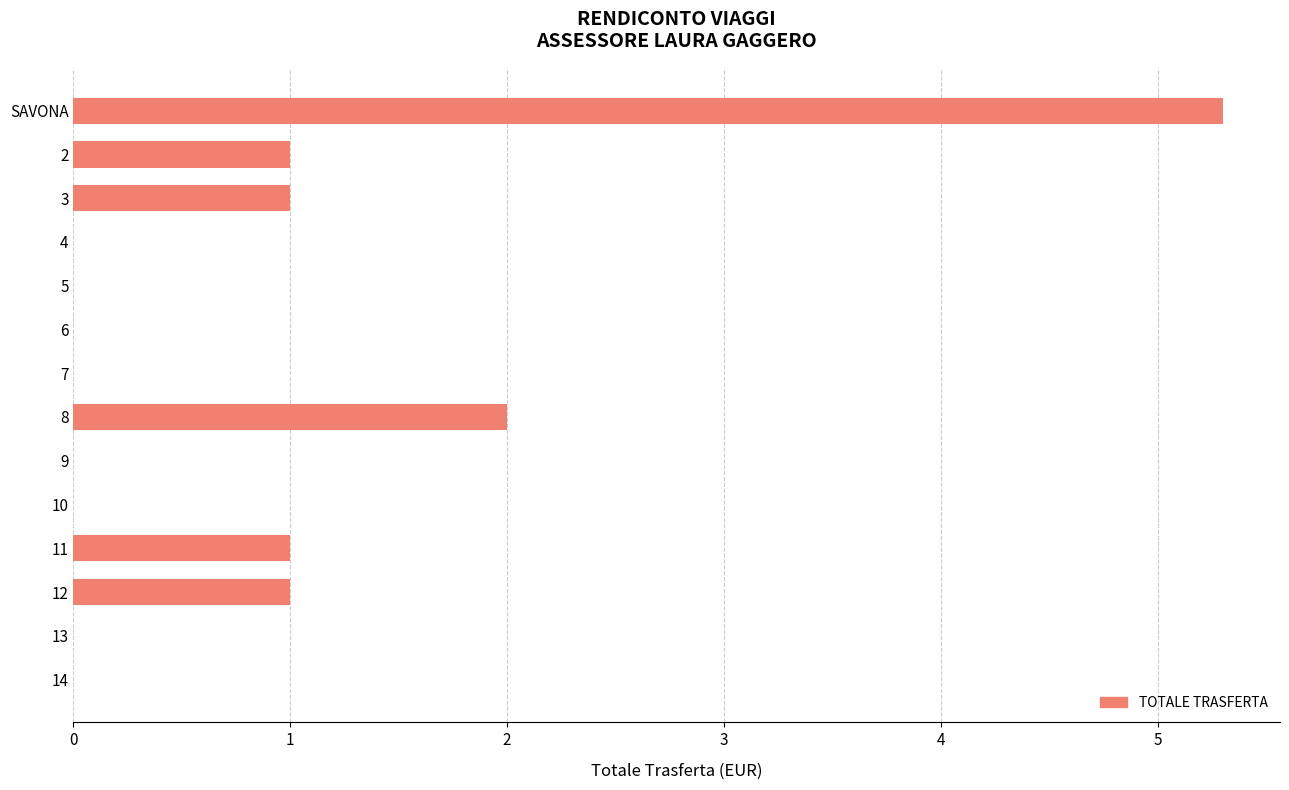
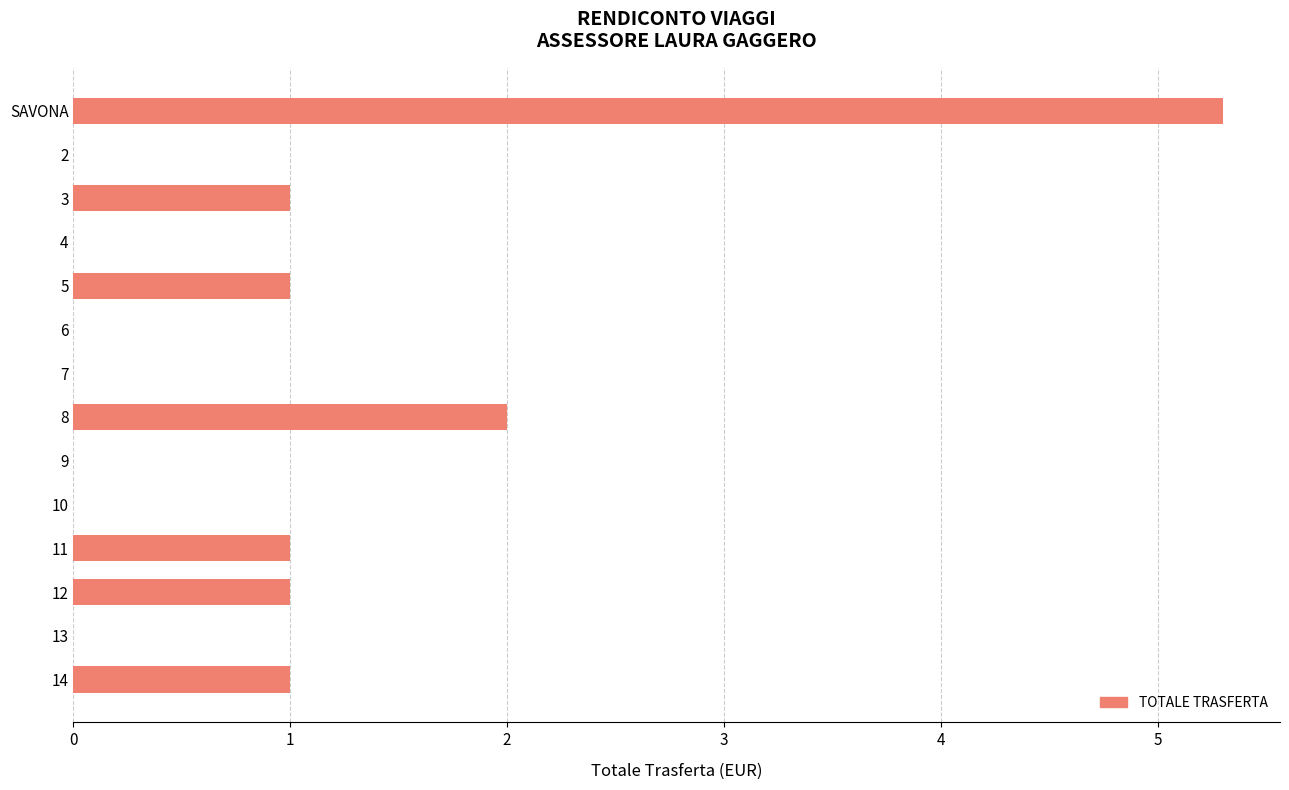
  {
    "SAVONA": 5.30,
-   "2": 1,
+   "2": 0,
    "3": 1,
    "4": 0,
-   "5": 0,
+   "5": 1,
    "6": 0,
    "7": 0,
    "8": 2,
    "9": 0,
    "10": 0,
    "11": 1,
    "12": 1,
    "13": 0,
-   "14": 0
+   "14": 1
  }
